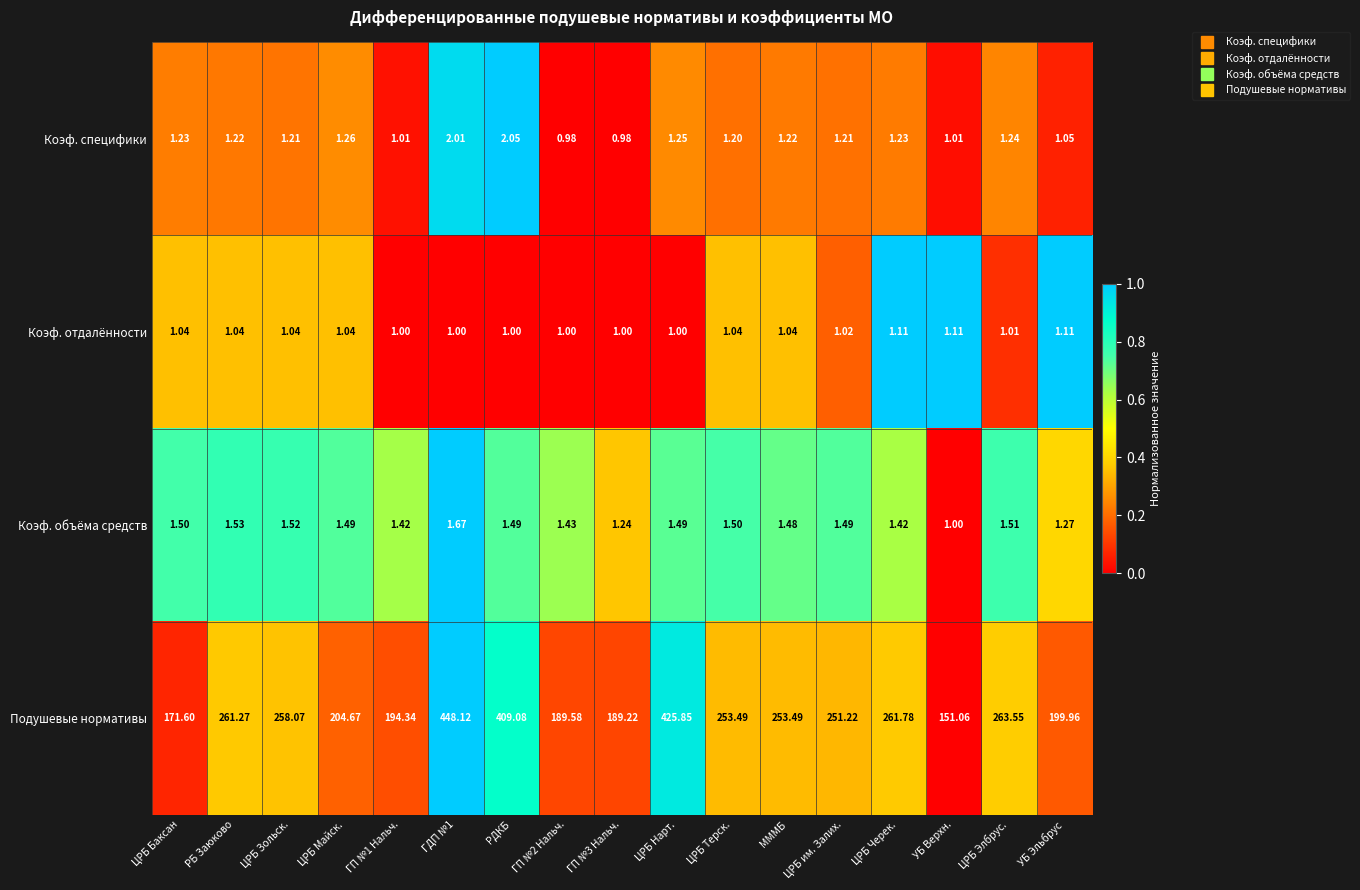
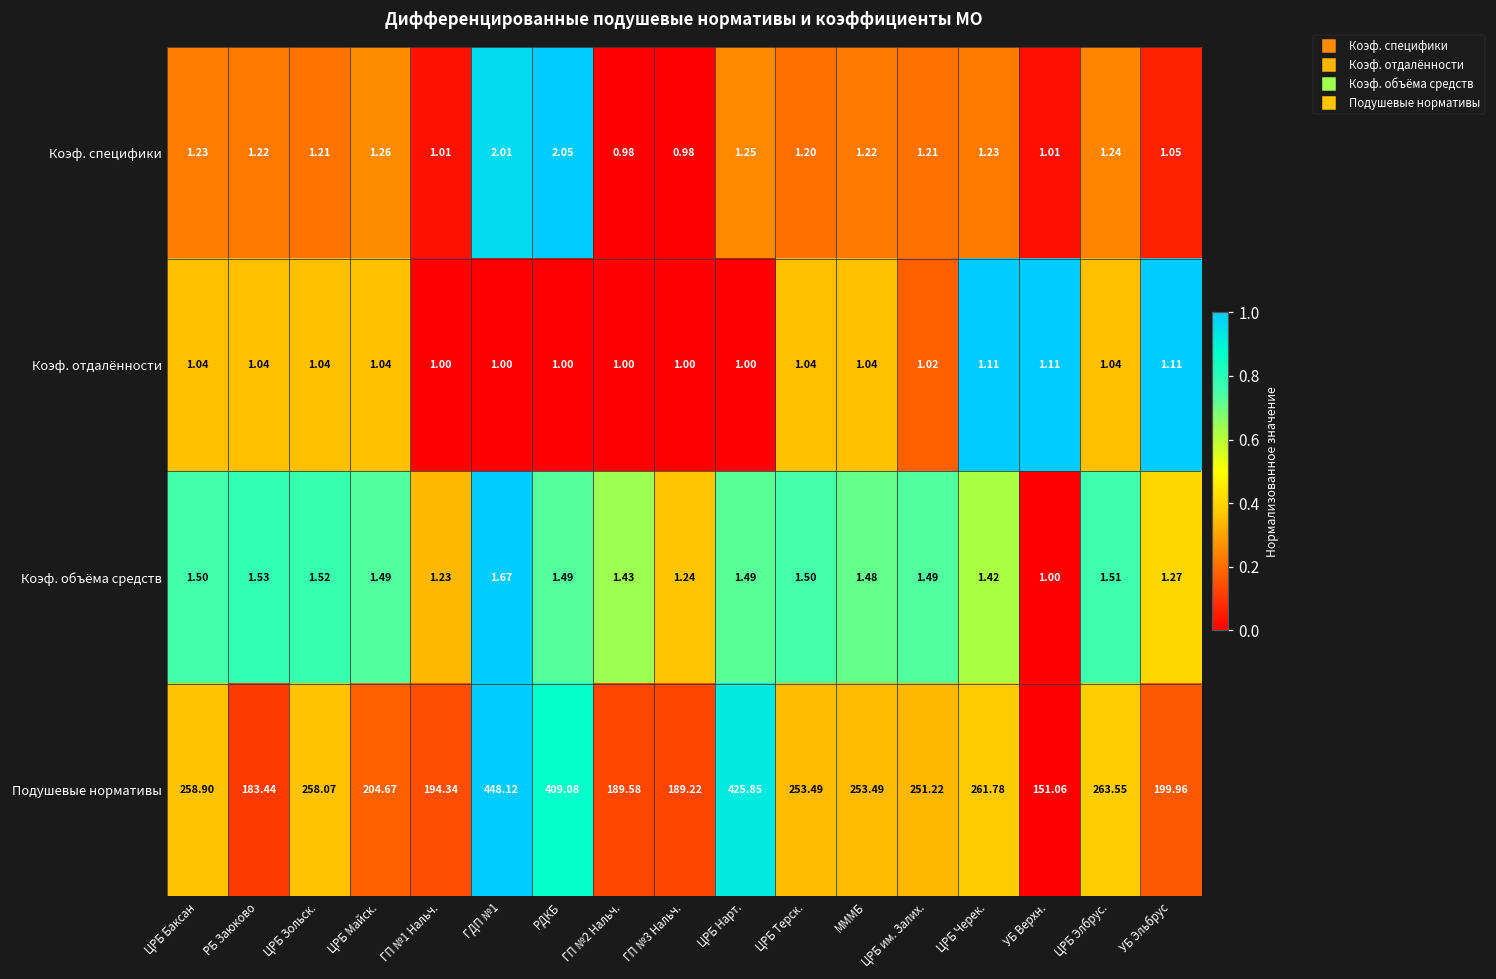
  {
    "Коэф. специфики": {
      "ЦРБ Баксан": 1.23,
      "РБ Заюково": 1.22,
      "ЦРБ Зольск.": 1.21,
      "ЦРБ Майск.": 1.26,
      "ГП №1 Нальч.": 1.01,
      "ГДП №1": 2.01,
      "РДКБ": 2.05,
      "ГП №2 Нальч.": 0.98,
      "ГП №3 Нальч.": 0.98,
      "ЦРБ Нарт.": 1.25,
      "ЦРБ Терск.": 1.20,
      "МММБ": 1.22,
      "ЦРБ им. Залих.": 1.21,
      "ЦРБ Черек.": 1.23,
      "УБ Верхн.": 1.01,
      "ЦРБ Элбрус.": 1.24,
      "УБ Эльбрус": 1.05
    },
    "Коэф. отдалённости": {
      "ЦРБ Баксан": 1.04,
      "РБ Заюково": 1.04,
      "ЦРБ Зольск.": 1.04,
      "ЦРБ Майск.": 1.04,
      "ГП №1 Нальч.": 1.00,
      "ГДП №1": 1.00,
      "РДКБ": 1.00,
      "ГП №2 Нальч.": 1.00,
      "ГП №3 Нальч.": 1.00,
      "ЦРБ Нарт.": 1.00,
      "ЦРБ Терск.": 1.04,
      "МММБ": 1.04,
      "ЦРБ им. Залих.": 1.02,
      "ЦРБ Черек.": 1.11,
      "УБ Верхн.": 1.11,
-     "ЦРБ Элбрус.": 1.01,
+     "ЦРБ Элбрус.": 1.04,
      "УБ Эльбрус": 1.11
    },
    "Коэф. объёма средств": {
      "ЦРБ Баксан": 1.50,
      "РБ Заюково": 1.53,
      "ЦРБ Зольск.": 1.52,
      "ЦРБ Майск.": 1.49,
-     "ГП №1 Нальч.": 1.42,
+     "ГП №1 Нальч.": 1.23,
      "ГДП №1": 1.67,
      "РДКБ": 1.49,
      "ГП №2 Нальч.": 1.43,
      "ГП №3 Нальч.": 1.24,
      "ЦРБ Нарт.": 1.49,
      "ЦРБ Терск.": 1.50,
      "МММБ": 1.48,
      "ЦРБ им. Залих.": 1.49,
      "ЦРБ Черек.": 1.42,
      "УБ Верхн.": 1.00,
      "ЦРБ Элбрус.": 1.51,
      "УБ Эльбрус": 1.27
    },
    "Подушевые нормативы": {
-     "ЦРБ Баксан": 171.60,
-     "РБ Заюково": 261.27,
+     "ЦРБ Баксан": 258.90,
+     "РБ Заюково": 183.44,
      "ЦРБ Зольск.": 258.07,
      "ЦРБ Майск.": 204.67,
      "ГП №1 Нальч.": 194.34,
      "ГДП №1": 448.12,
      "РДКБ": 409.08,
      "ГП №2 Нальч.": 189.58,
      "ГП №3 Нальч.": 189.22,
      "ЦРБ Нарт.": 425.85,
      "ЦРБ Терск.": 253.49,
      "МММБ": 253.49,
      "ЦРБ им. Залих.": 251.22,
      "ЦРБ Черек.": 261.78,
      "УБ Верхн.": 151.06,
      "ЦРБ Элбрус.": 263.55,
      "УБ Эльбрус": 199.96
    }
  }
